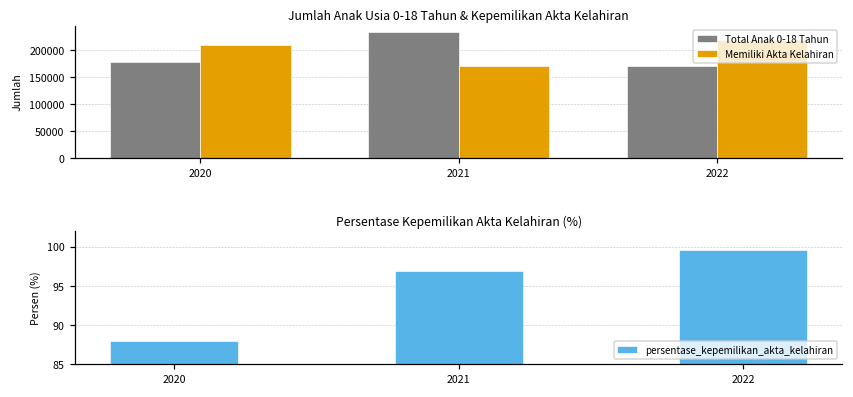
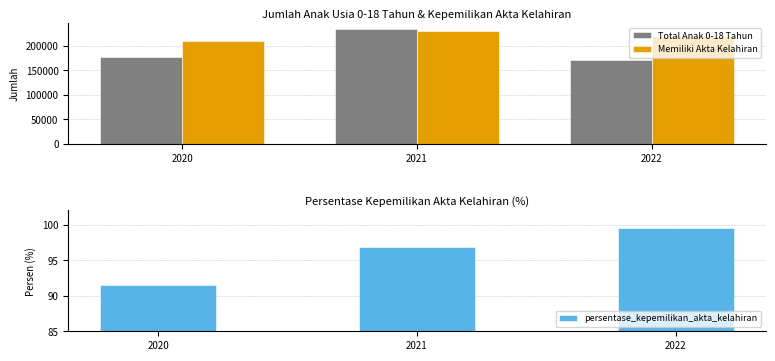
  {
    "Jumlah Anak Usia 0-18 Tahun & Kepemilikan Akta Kelahiran": {
      "Total Anak 0-18 Tahun": {
        "2020": 180000,
        "2021": 230000,
        "2022": 170000
      },
      "Memiliki Akta Kelahiran": {
        "2020": 210000,
-       "2021": 170000
+       "2021": 230000
      }
    },
    "Persentase Kepemilikan Akta Kelahiran (%)": {
-     "2020": 88,
+     "2020": 92,
      "2021": 97,
      "2022": 100
    }
  }
